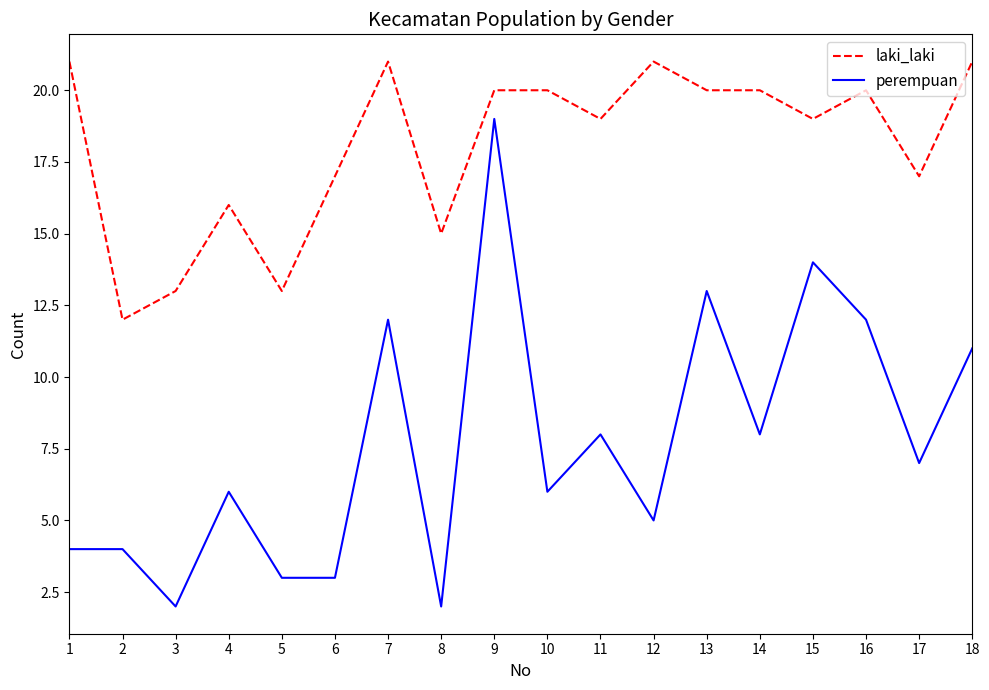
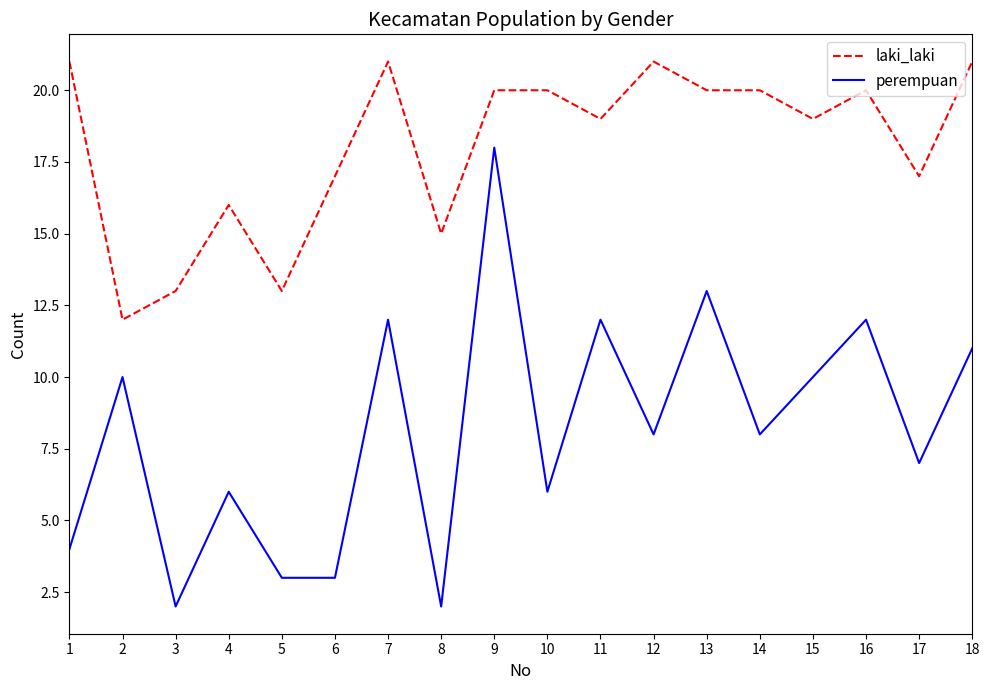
  {
    "laki_laki": {
      "1": 21,
      "2": 12,
      "3": 13,
      "4": 16,
      "5": 13,
      "6": 17,
      "7": 21,
      "8": 15,
      "9": 20,
      "10": 20,
      "11": 19,
      "12": 21,
      "13": 20,
      "14": 20,
      "15": 19,
      "17": 17,
      "18": 21
    },
    "perempuan": {
      "1": 4,
-     "2": 4,
+     "2": 10,
      "3": 2,
      "4": 6,
      "5": 3,
      "6": 3,
      "7": 12,
      "8": 2,
-     "9": 19,
+     "9": 18,
      "10": 6,
-     "11": 8,
-     "12": 5,
+     "11": 12,
+     "12": 8,
      "13": 13,
      "14": 8,
-     "15": 14,
+     "15": 10,
      "16": 12,
      "17": 7,
      "18": 11
    }
  }
